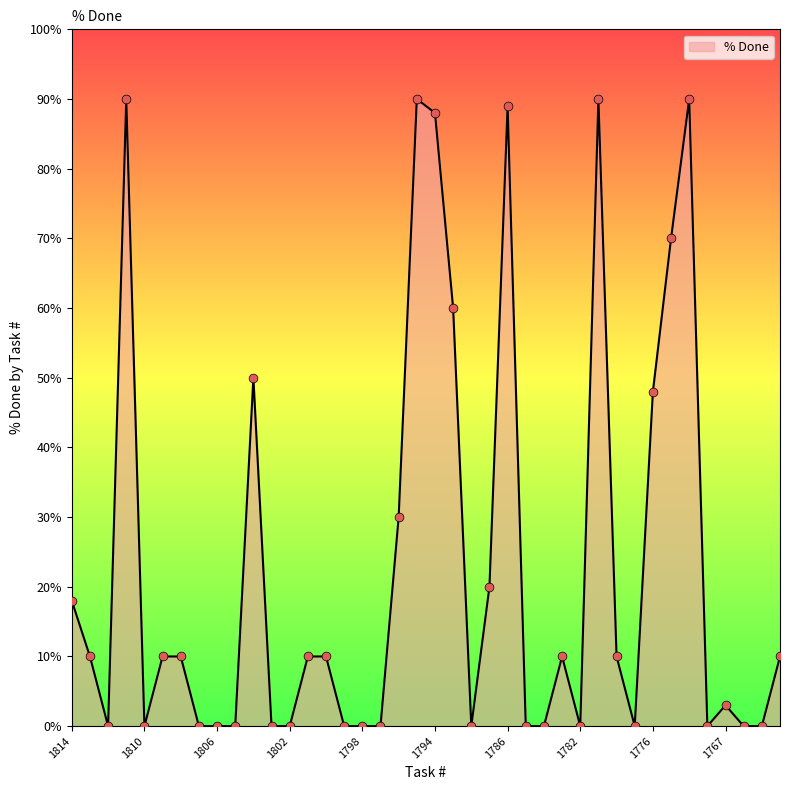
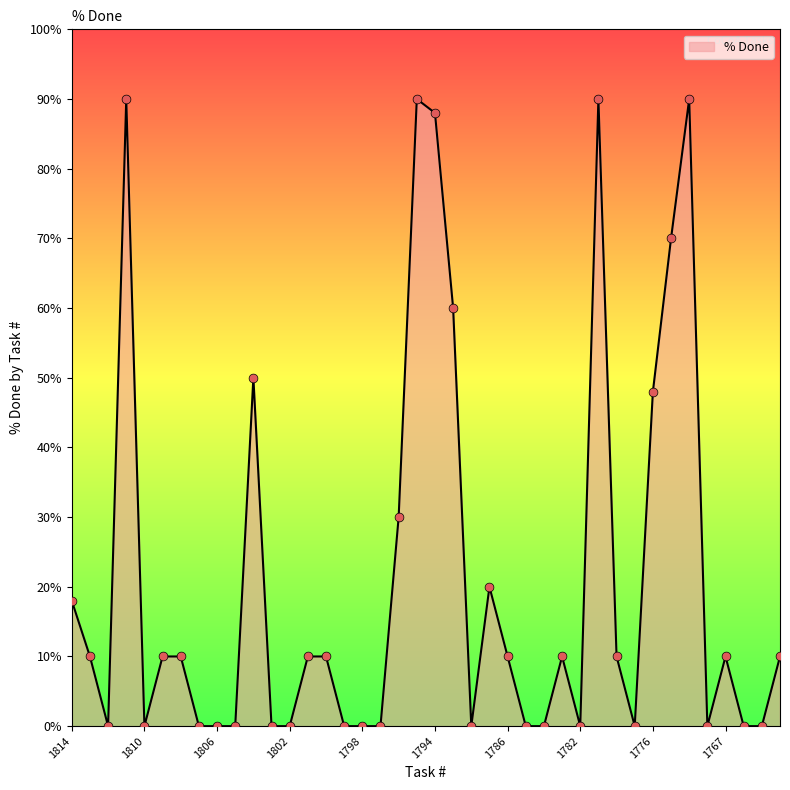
  {
    "1814": "18%",
    "1810": "0%",
    "1806": "0%",
    "1802": "0%",
    "1798": "0%",
    "1794": "88%",
-   "1786": "89%",
+   "1786": "10%",
    "1782": "0%",
    "1776": "48%",
-   "1767": "3%"
+   "1767": "10%"
  }
